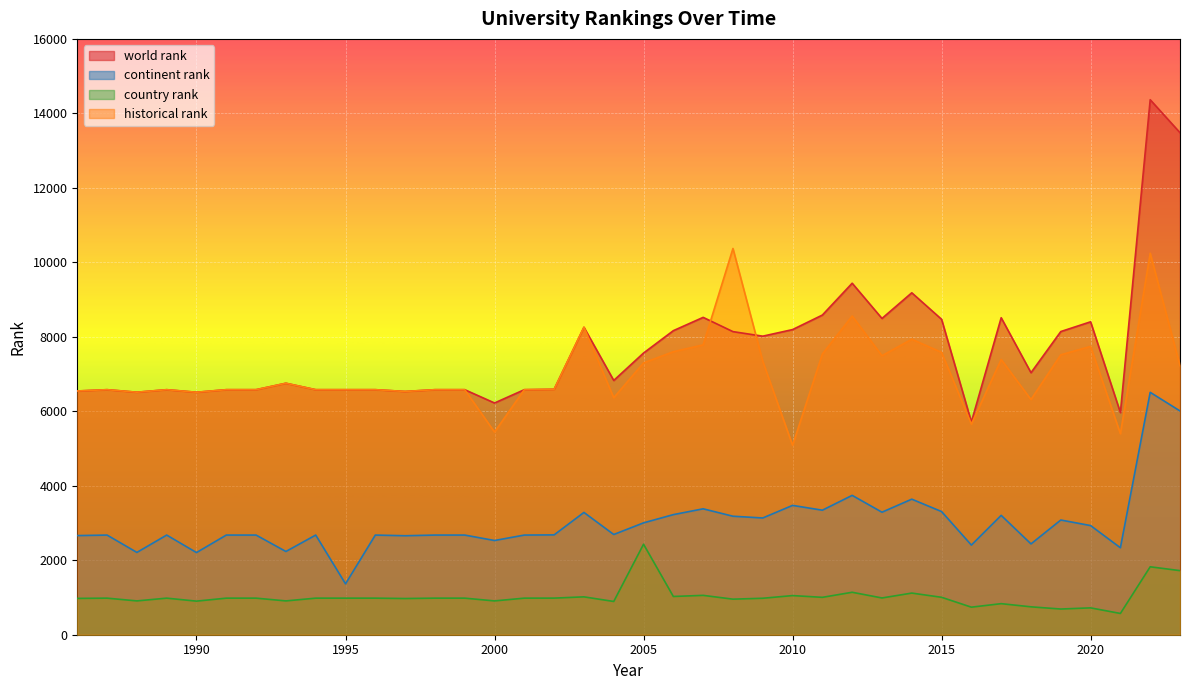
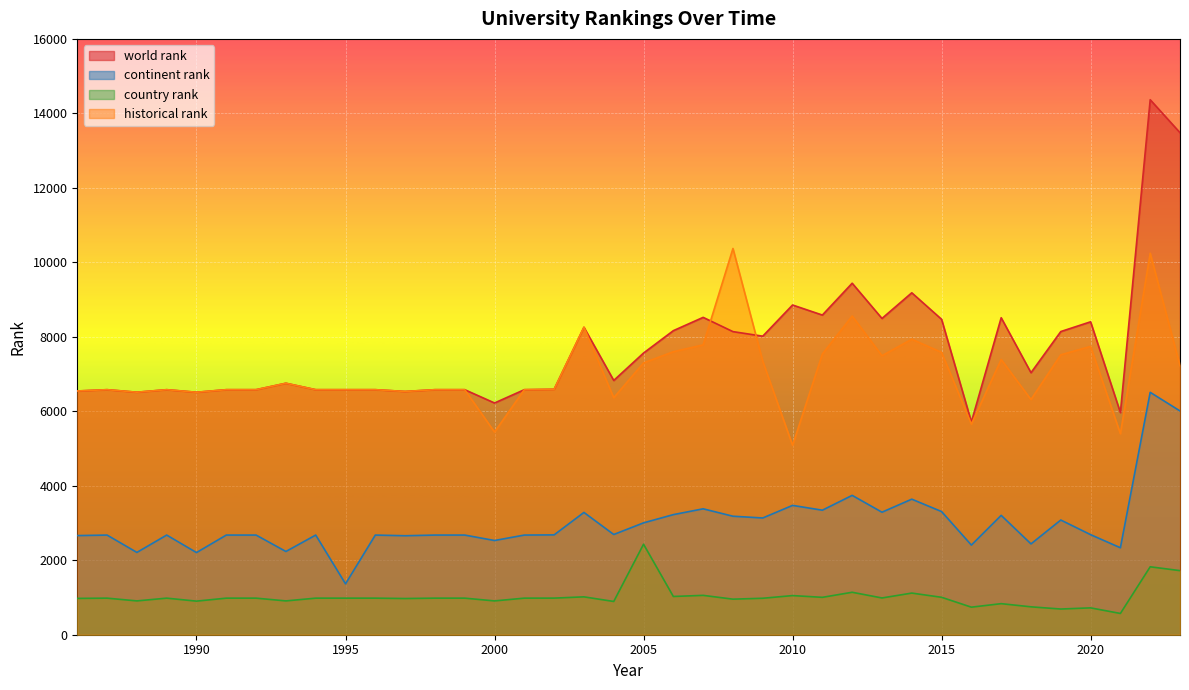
  {
    "world rank": {
      "2000": 6200,
      "2005": 7600,
-     "2010": 8200,
+     "2010": 8900,
      "2015": 8500,
      "2020": 8400
    },
    "continent rank": {
      "1990": 2200,
      "1995": 1400,
      "2000": 2500,
      "2005": 3000,
      "2010": 3500,
      "2015": 3300,
-     "2020": 2900
+     "2020": 2700
    },
    "country rank": {
      "1990": 900,
      "1995": 1000,
      "2000": 900,
      "2005": 2400,
      "2010": 1100,
      "2015": 1000,
      "2020": 700
    },
    "historical rank": {
      "2000": 5400,
      "2005": 7300,
      "2010": 5100,
      "2015": 7600,
      "2020": 7700
    }
  }
